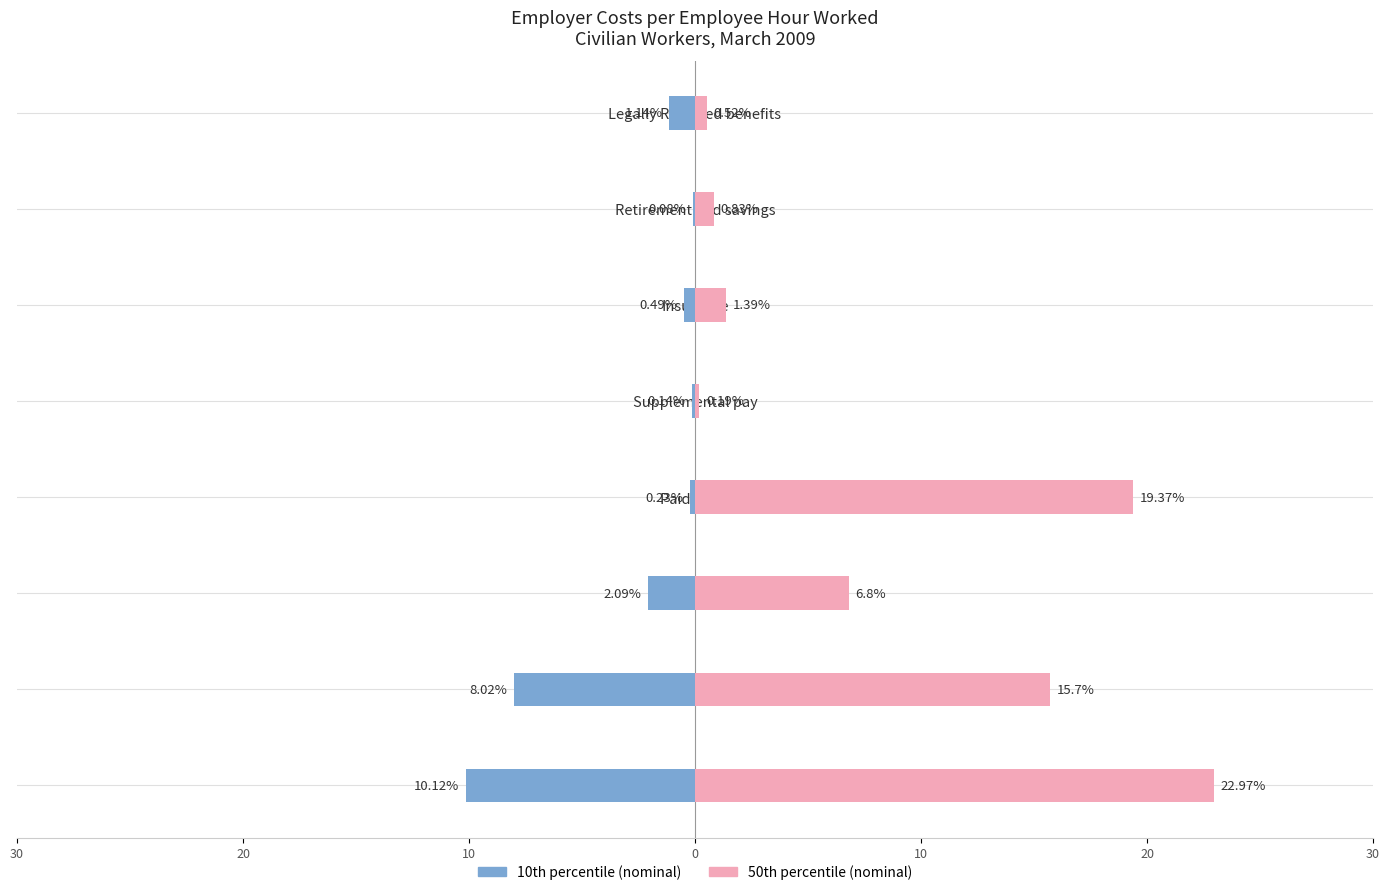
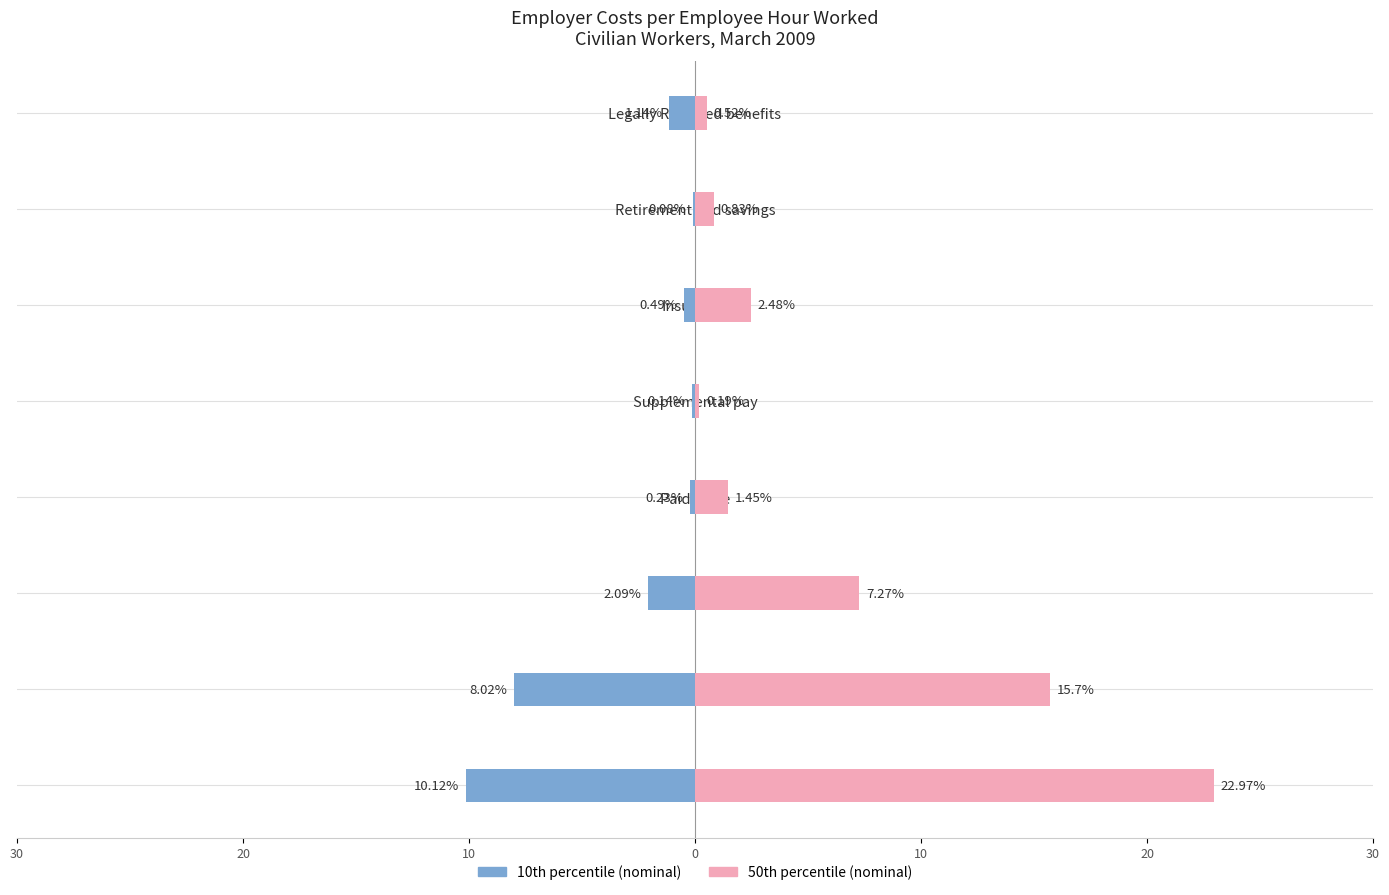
  {
    "50th percentile (nominal)": {
      "Legally Required benefits": "0.52%",
      "Retirement and savings": "0.83%",
-     "Insurance": "1.39%",
+     "Insurance": "2.48%",
      "Supplemental pay": "0.19%",
-     "Paid leave": "19.37%",
-     "Total benefits": "6.8%",
+     "Paid leave": "1.45%",
+     "Total benefits": "7.27%",
      "Wages and salaries": "15.7%",
      "Total compensation": "22.97%"
    }
  }
